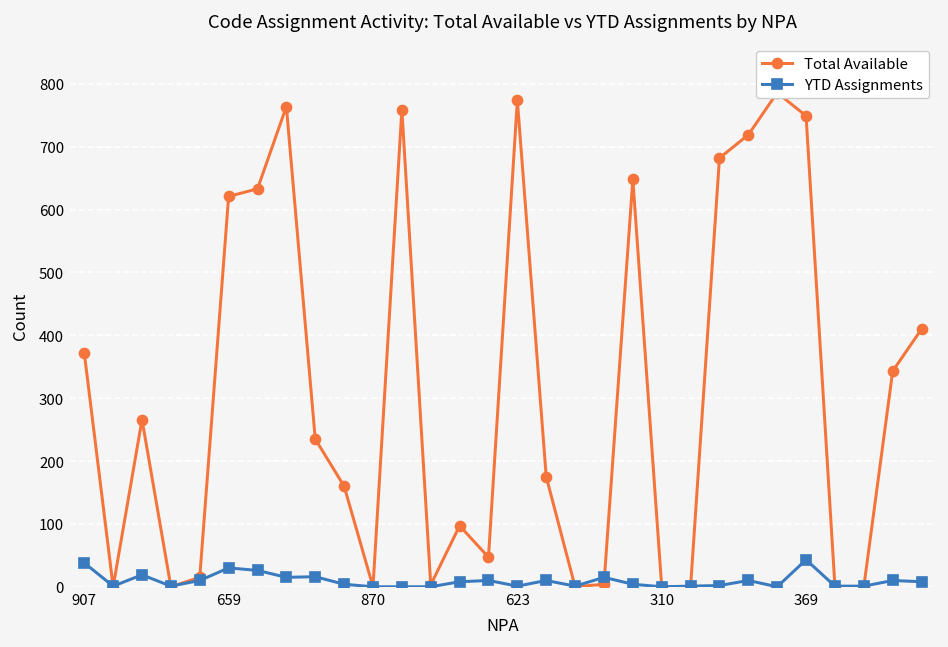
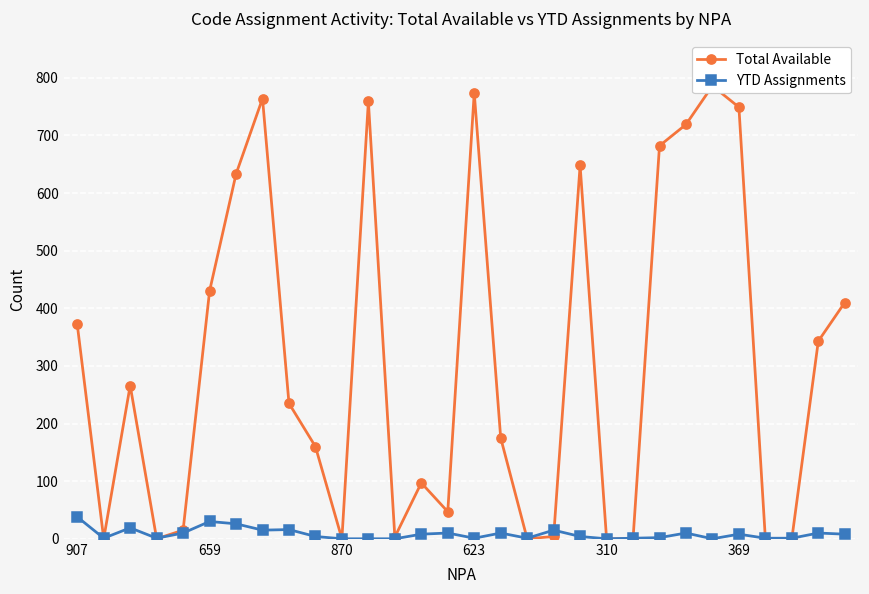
  {
    "Total Available": {
      "907": 370,
-     "659": 620,
+     "659": 430,
      "623": 770,
      "369": 750
    },
    "YTD Assignments": {
      "907": 40,
      "659": 30,
      "623": 0,
-     "369": 40
+     "369": 10
    }
  }
